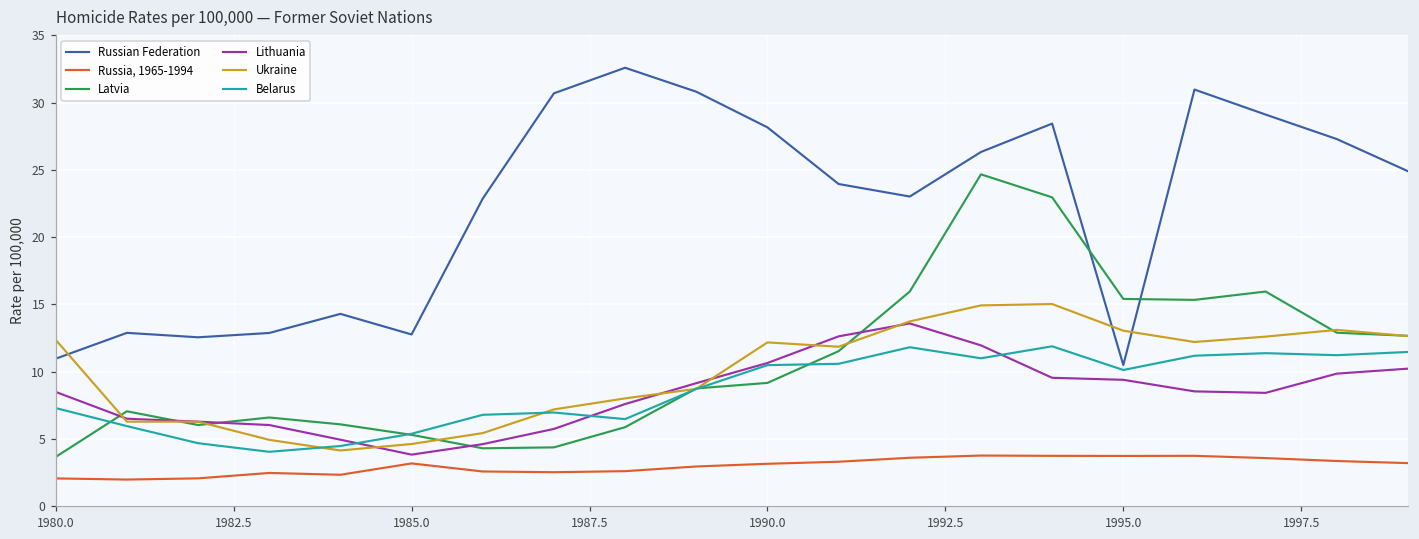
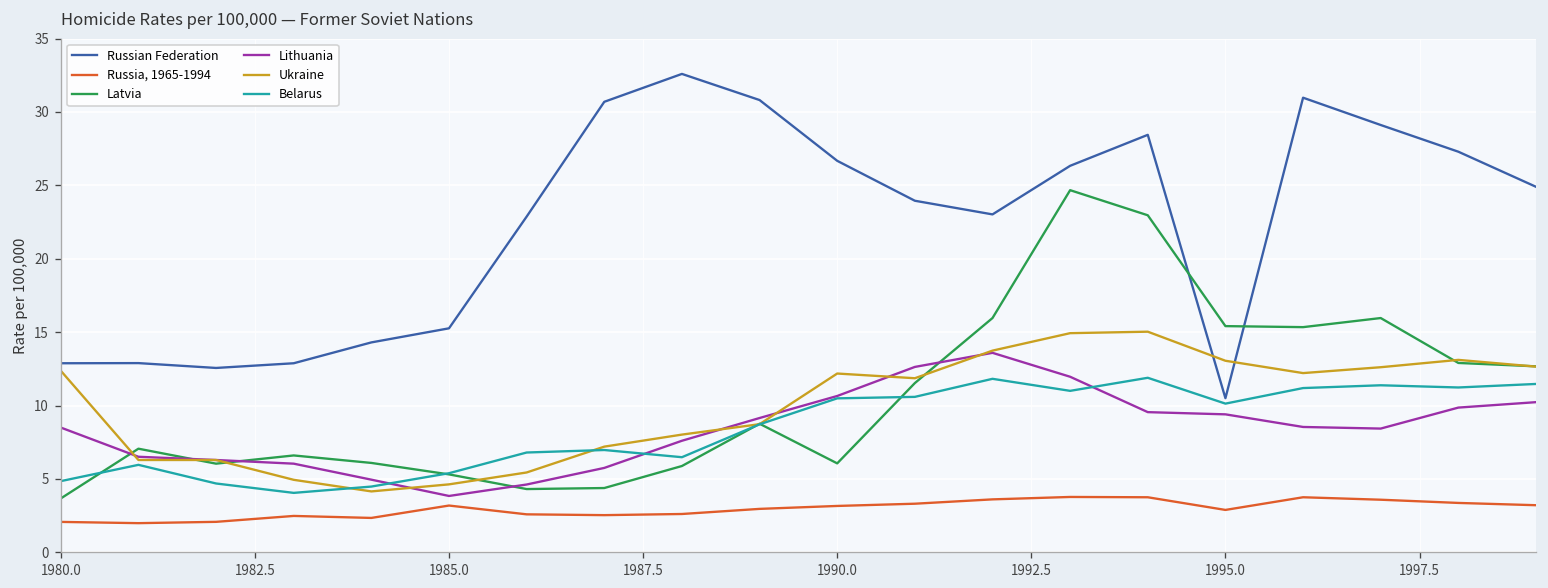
  {
    "Russian Federation": {
-     "1980.0": 11.0,
-     "1985.0": 12.8,
-     "1990.0": 28.2,
+     "1980.0": 12.9,
+     "1985.0": 15.3,
+     "1990.0": 26.7,
      "1995.0": 10.5
    },
    "Russia, 1965-1994": {
      "1980.0": 2.1,
      "1985.0": 3.2,
      "1990.0": 3.2,
-     "1995.0": 3.7
+     "1995.0": 2.9
    },
    "Latvia": {
      "1980.0": 3.7,
-     "1990.0": 9.2,
+     "1990.0": 6.1,
      "1995.0": 15.4
    },
    "Lithuania": {
      "1980.0": 8.5,
      "1985.0": 3.8,
      "1995.0": 9.4
    },
    "Ukraine": {
      "1980.0": 12.4,
      "1985.0": 4.6,
      "1990.0": 12.2,
      "1995.0": 13.1
    },
    "Belarus": {
-     "1980.0": 7.3,
+     "1980.0": 4.9,
      "1995.0": 10.1
    }
  }
